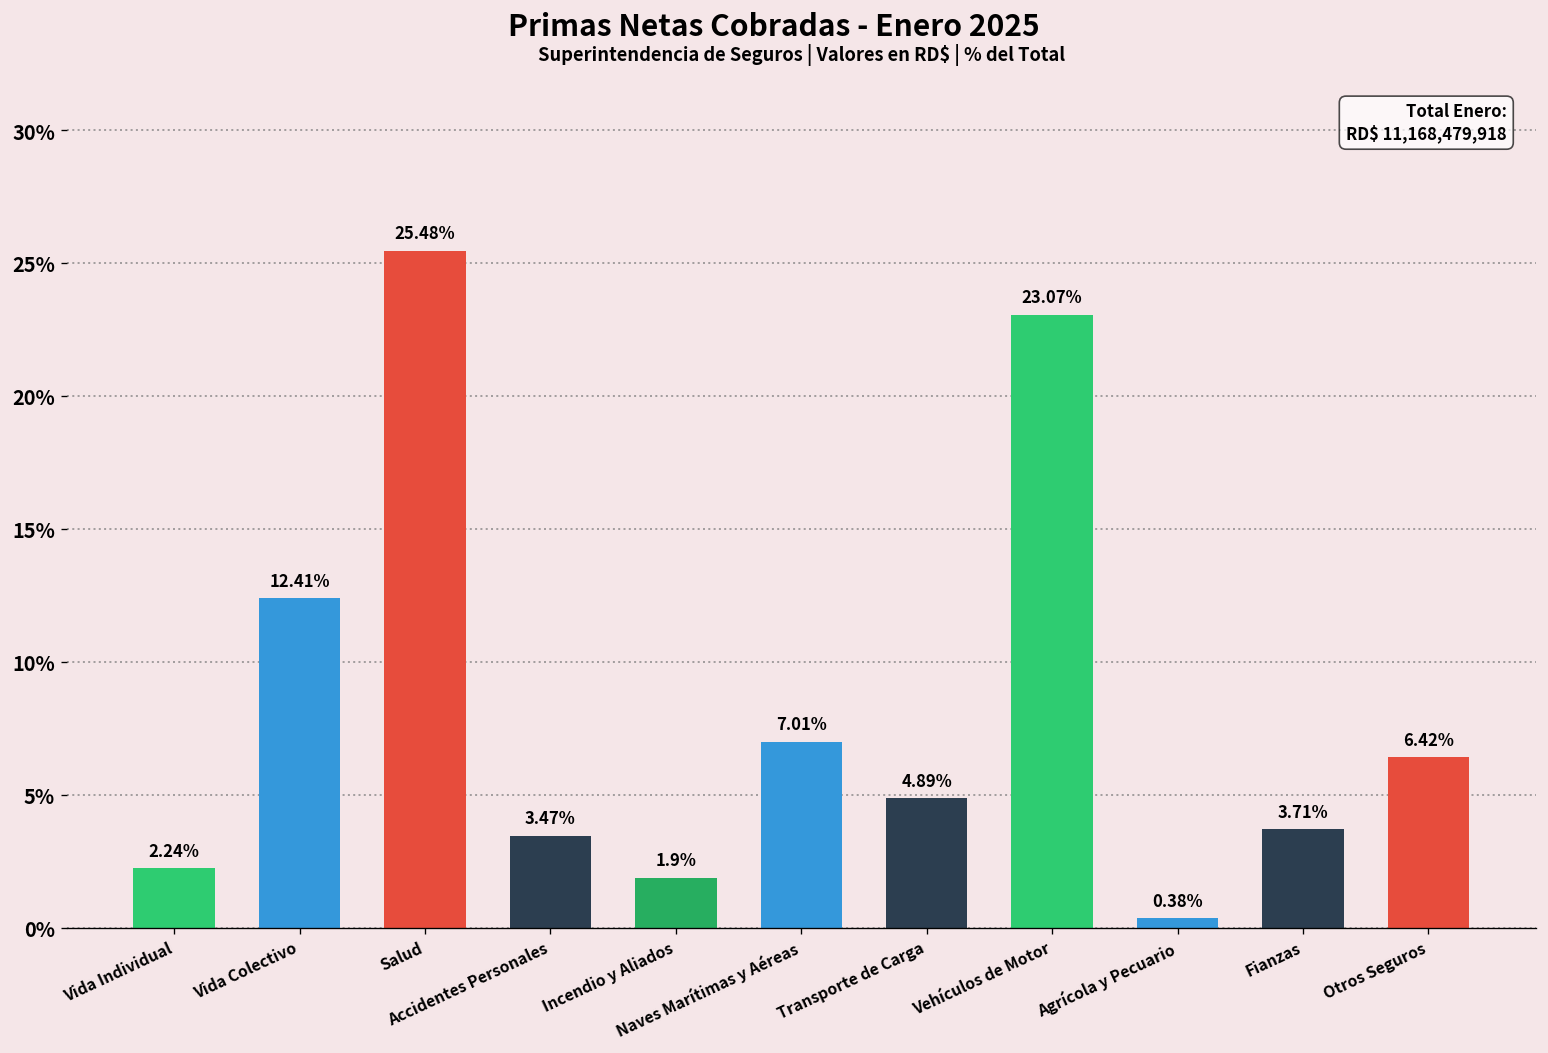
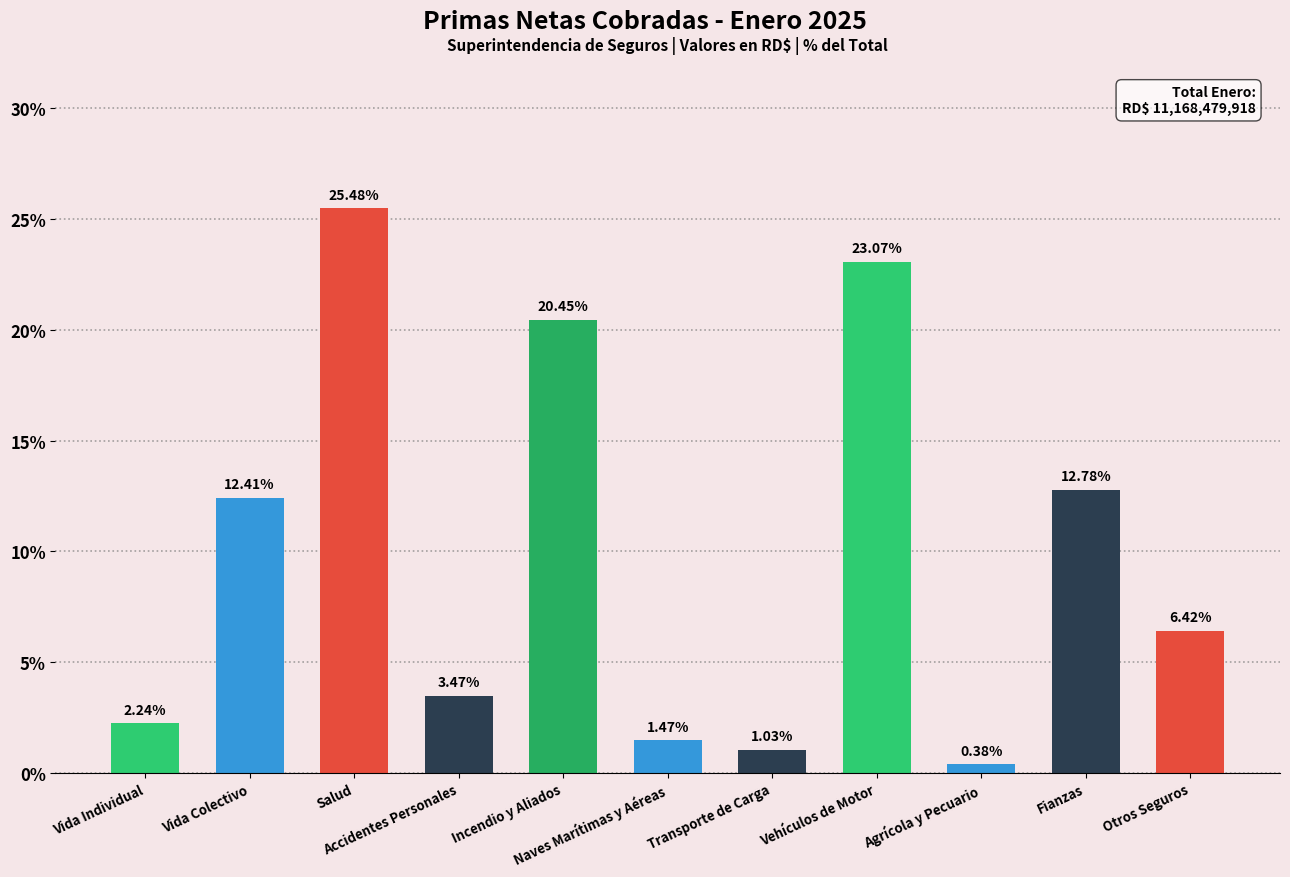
  {
    "Vida Individual": "2.24%",
    "Vida Colectivo": "12.41%",
    "Salud": "25.48%",
    "Accidentes Personales": "3.47%",
-   "Incendio y Aliados": "1.9%",
-   "Naves Marítimas y Aéreas": "7.01%",
-   "Transporte de Carga": "4.89%",
+   "Incendio y Aliados": "20.45%",
+   "Naves Marítimas y Aéreas": "1.47%",
+   "Transporte de Carga": "1.03%",
    "Vehículos de Motor": "23.07%",
    "Agrícola y Pecuario": "0.38%",
-   "Fianzas": "3.71%",
+   "Fianzas": "12.78%",
    "Otros Seguros": "6.42%"
  }
